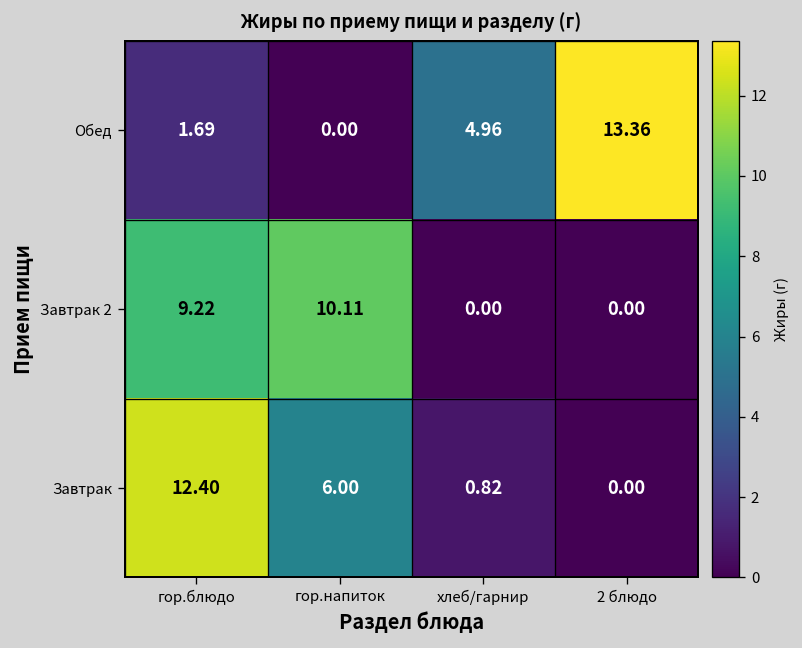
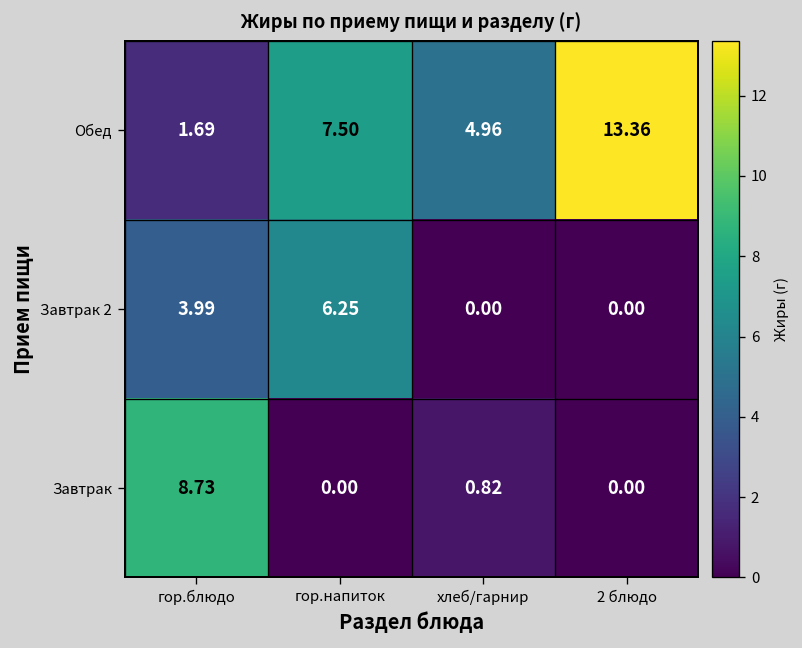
  {
    "Обед": {
      "гор.блюдо": 1.69,
-     "гор.напиток": 0.00,
+     "гор.напиток": 7.50,
      "хлеб/гарнир": 4.96,
      "2 блюдо": 13.36
    },
    "Завтрак 2": {
-     "гор.блюдо": 9.22,
-     "гор.напиток": 10.11,
+     "гор.блюдо": 3.99,
+     "гор.напиток": 6.25,
      "хлеб/гарнир": 0.00,
      "2 блюдо": 0.00
    },
    "Завтрак": {
-     "гор.блюдо": 12.40,
-     "гор.напиток": 6.00,
+     "гор.блюдо": 8.73,
+     "гор.напиток": 0.00,
      "хлеб/гарнир": 0.82,
      "2 блюдо": 0.00
    }
  }
